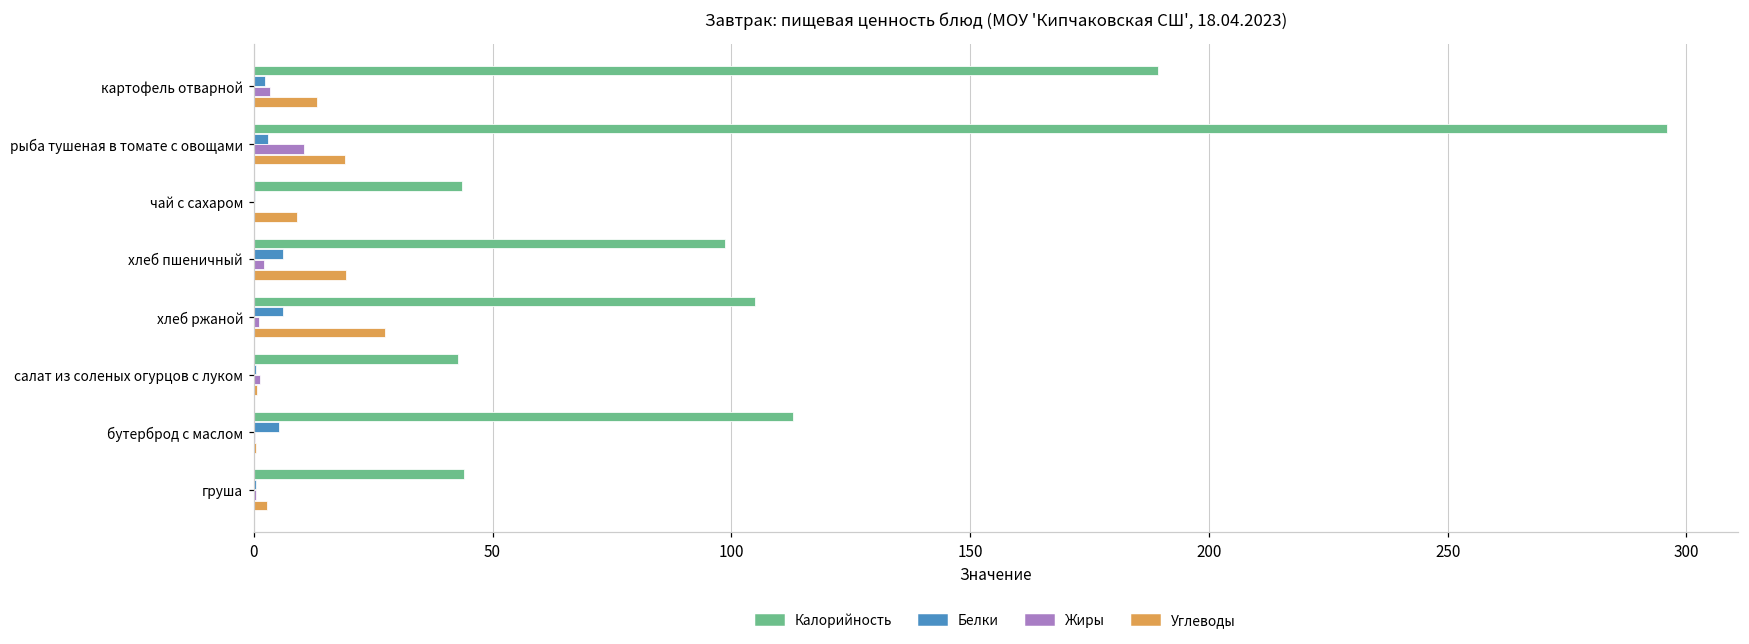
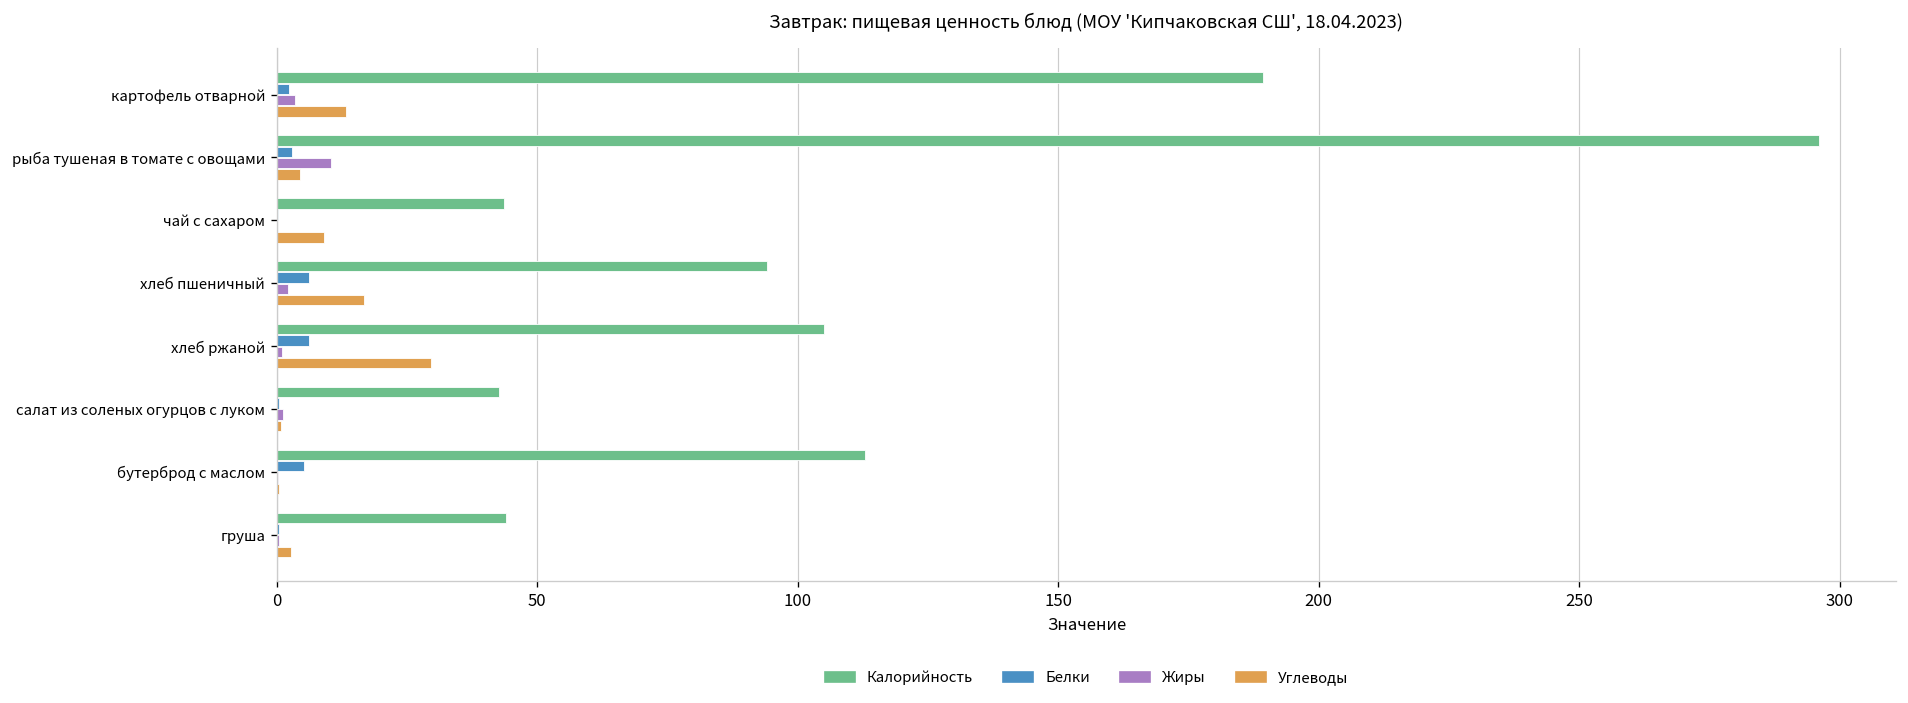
  {
    "Калорийность": {
      "картофель отварной": 189,
      "рыба тушеная в томате с овощами": 296,
      "чай с сахаром": 44,
-     "хлеб пшеничный": 99,
+     "хлеб пшеничный": 94,
      "хлеб ржаной": 105,
      "салат из соленых огурцов с луком": 43,
      "бутерброд с маслом": 113,
      "груша": 44
    },
    "Белки": {
      "картофель отварной": 2,
      "рыба тушеная в томате с овощами": 3,
      "хлеб пшеничный": 6,
      "хлеб ржаной": 6,
      "бутерброд с маслом": 5
    },
    "Жиры": {
      "картофель отварной": 3,
      "рыба тушеная в томате с овощами": 10,
      "чай с сахаром": 0,
      "хлеб пшеничный": 2,
      "хлеб ржаной": 1,
      "салат из соленых огурцов с луком": 1
    },
    "Углеводы": {
      "картофель отварной": 13,
-     "рыба тушеная в томате с овощами": 19,
+     "рыба тушеная в томате с овощами": 4,
      "чай с сахаром": 9,
-     "хлеб пшеничный": 19,
-     "хлеб ржаной": 27,
+     "хлеб пшеничный": 17,
+     "хлеб ржаной": 30,
      "салат из соленых огурцов с луком": 1,
      "груша": 3
    }
  }
